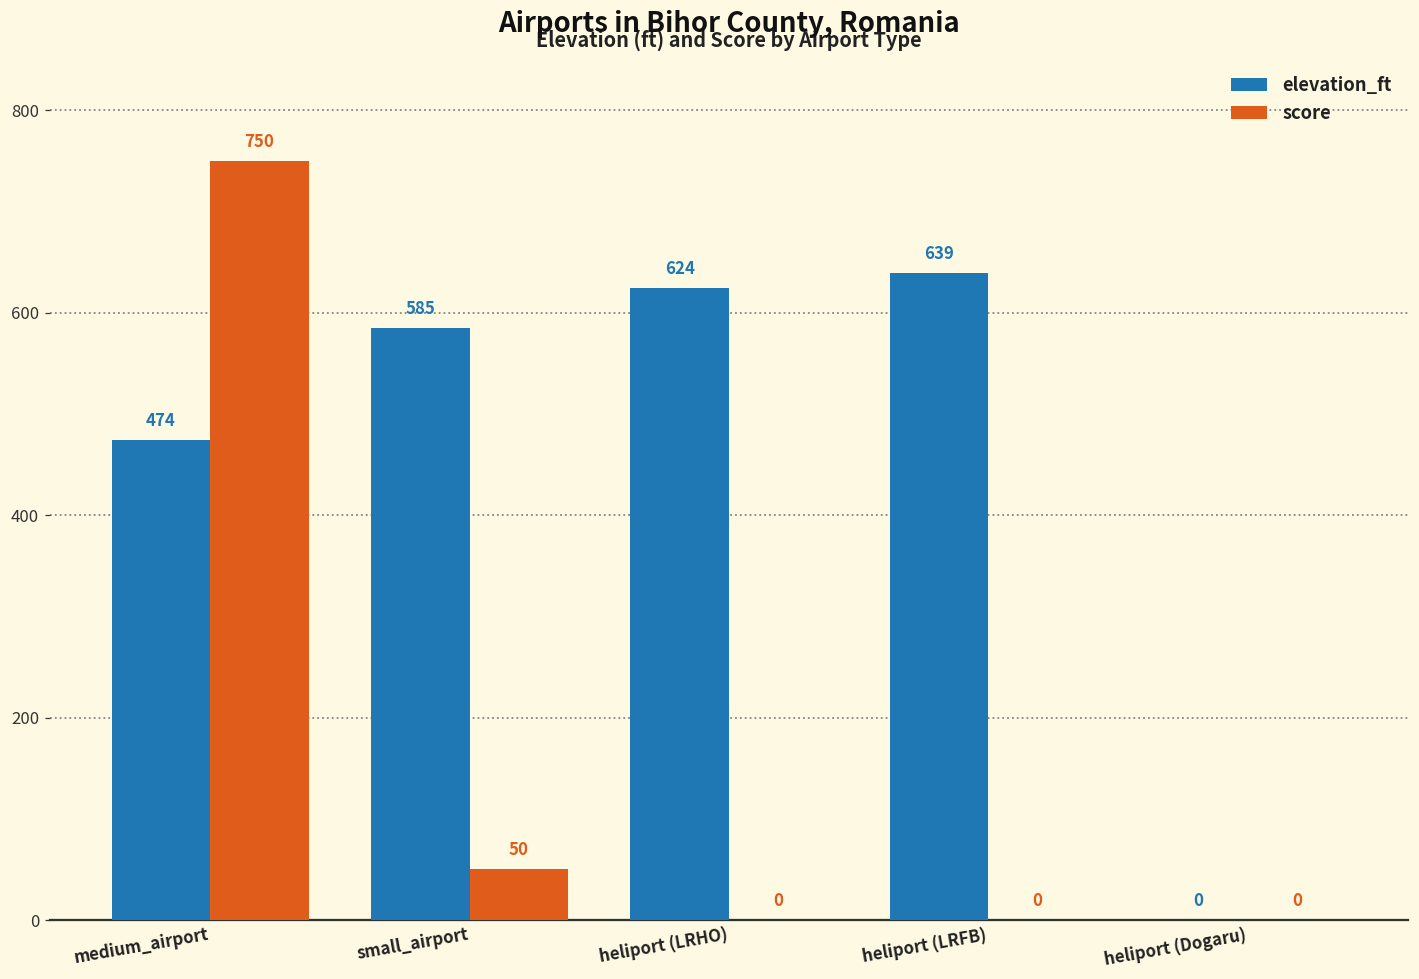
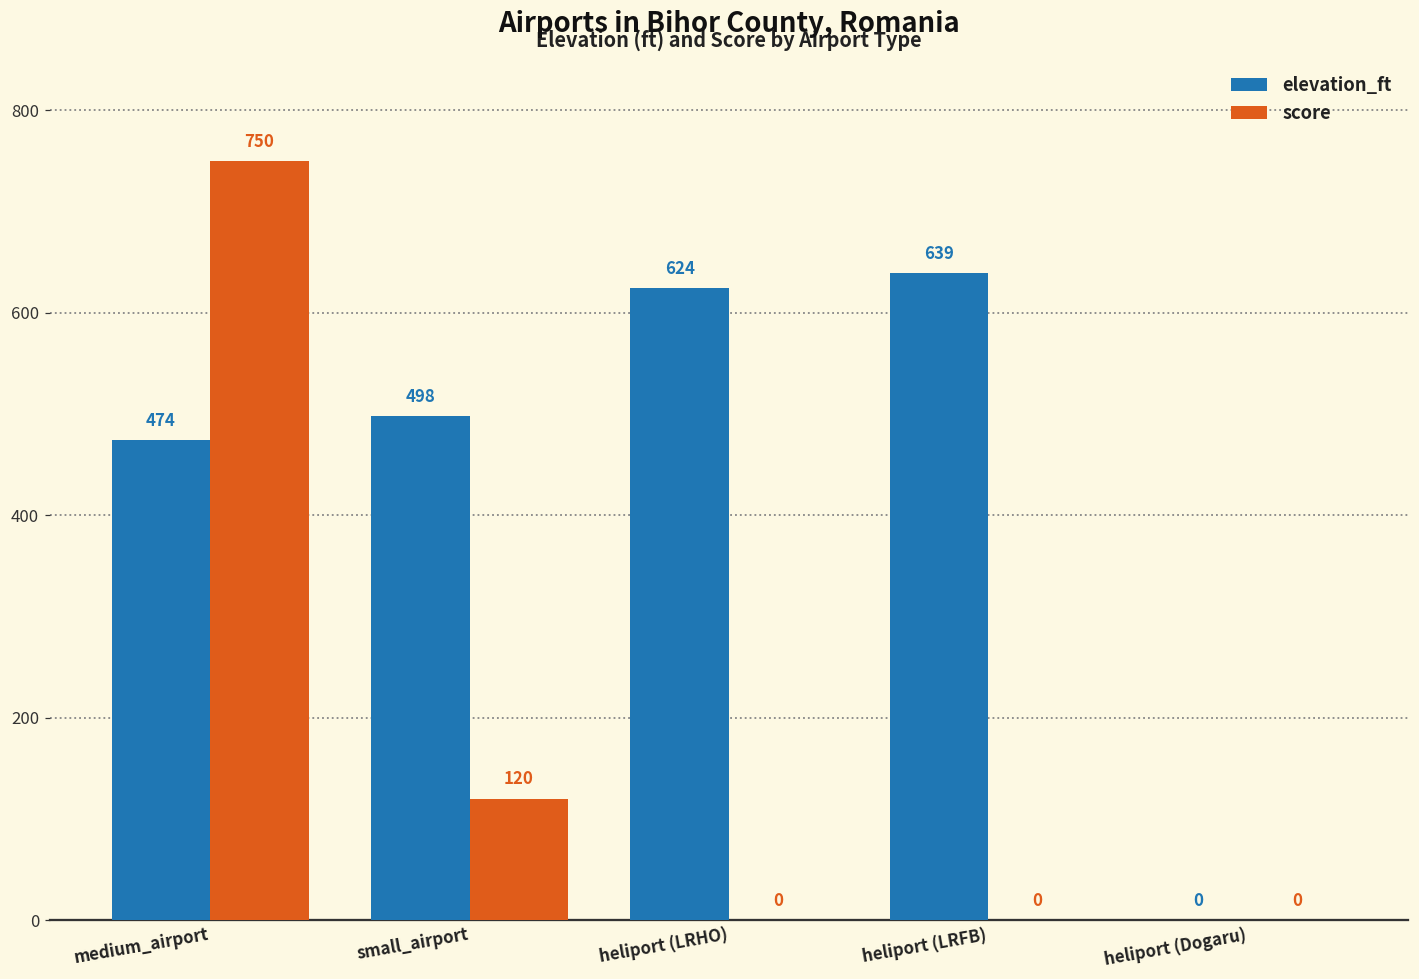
  {
    "elevation_ft": {
      "medium_airport": 474,
-     "small_airport": 585,
+     "small_airport": 498,
      "heliport (LRHO)": 624,
      "heliport (LRFB)": 639,
      "heliport (Dogaru)": 0
    },
    "score": {
      "medium_airport": 750,
-     "small_airport": 50,
+     "small_airport": 120,
      "heliport (LRHO)": 0,
      "heliport (LRFB)": 0,
      "heliport (Dogaru)": 0
    }
  }
